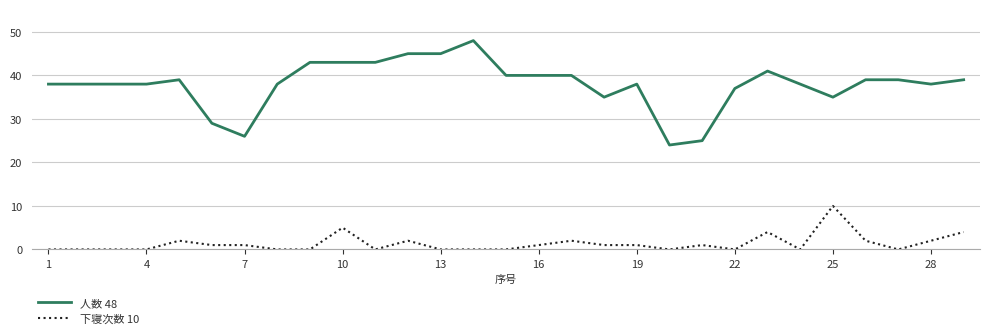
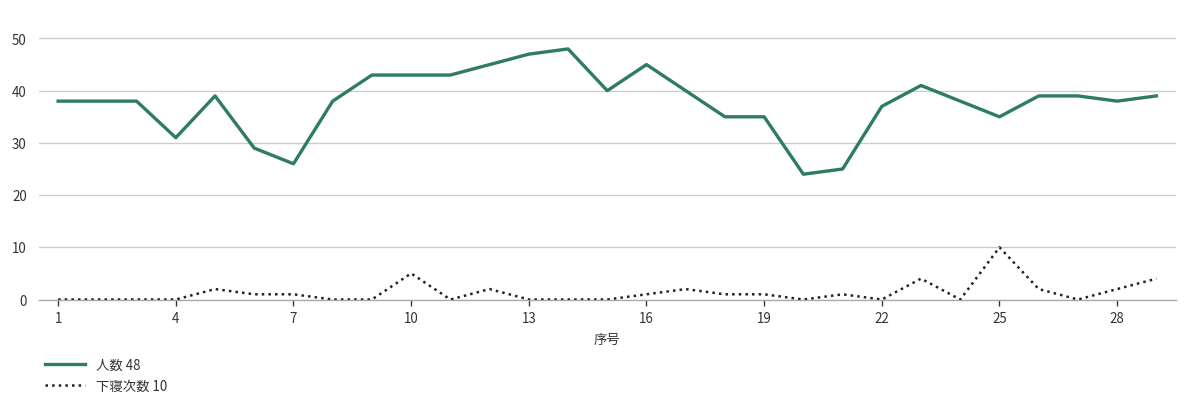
  {
    "人数 48": {
      "1": 38,
-     "4": 38,
+     "4": 31,
      "7": 26,
      "10": 43,
-     "13": 45,
-     "16": 40,
-     "19": 38,
+     "13": 47,
+     "16": 45,
+     "19": 35,
      "22": 37,
      "25": 35,
      "28": 38
    },
    "下寝次数 10": {
      "1": 0,
      "4": 0,
      "7": 1,
      "10": 5,
      "13": 0,
      "16": 1,
      "19": 1,
      "22": 0,
      "25": 10,
      "28": 2
    }
  }
